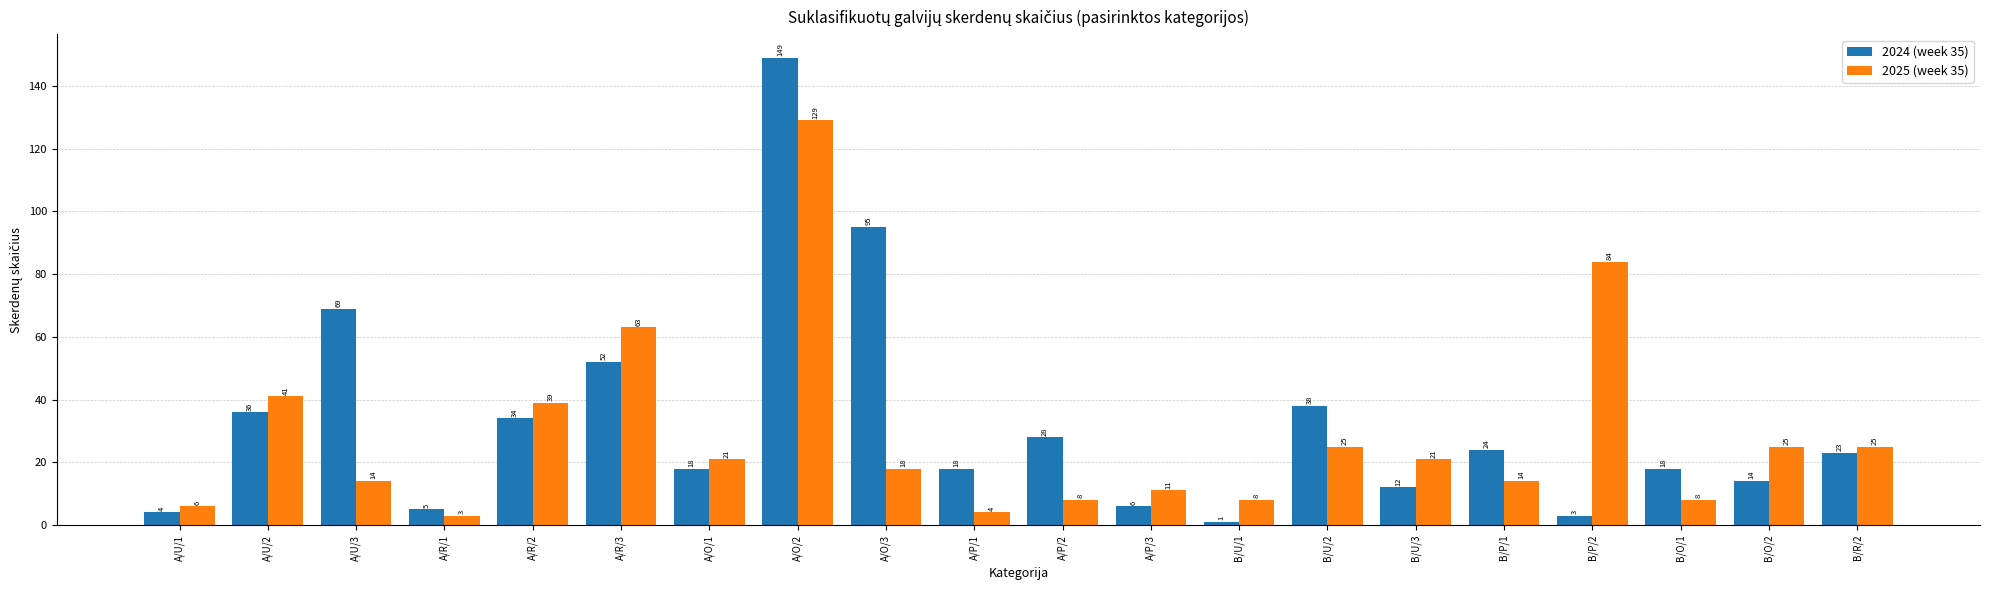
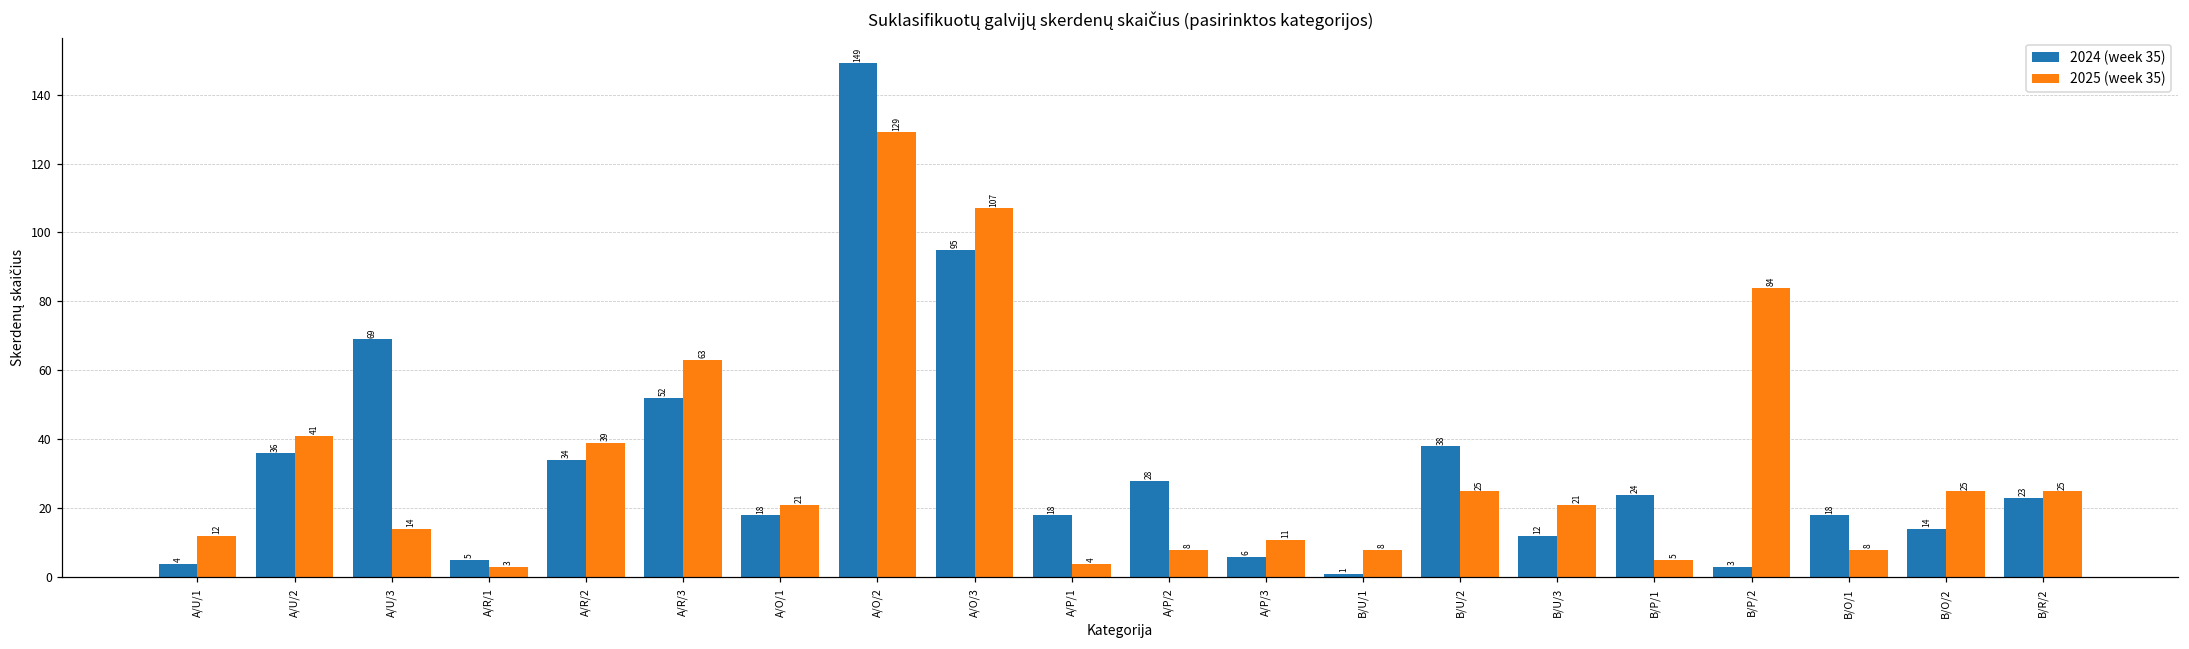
  {
    "2024 (week 35)": {
      "A/U/1": 4,
      "A/U/2": 36,
      "A/U/3": 69,
      "A/R/1": 5,
      "A/R/2": 34,
      "A/R/3": 52,
      "A/O/1": 18,
      "A/O/2": 149,
      "A/O/3": 95,
      "A/P/1": 18,
      "A/P/2": 28,
      "A/P/3": 6,
      "B/U/1": 1,
      "B/U/2": 38,
      "B/U/3": 12,
      "B/P/1": 24,
      "B/P/2": 3,
      "B/O/1": 18,
      "B/O/2": 14,
      "B/R/2": 23
    },
    "2025 (week 35)": {
-     "A/U/1": 6,
+     "A/U/1": 12,
      "A/U/2": 41,
      "A/U/3": 14,
      "A/R/1": 3,
      "A/R/2": 39,
      "A/R/3": 63,
      "A/O/1": 21,
      "A/O/2": 129,
-     "A/O/3": 18,
+     "A/O/3": 107,
      "A/P/1": 4,
      "A/P/2": 8,
      "A/P/3": 11,
      "B/U/1": 8,
      "B/U/2": 25,
      "B/U/3": 21,
-     "B/P/1": 14,
+     "B/P/1": 5,
      "B/P/2": 84,
      "B/O/1": 8,
      "B/O/2": 25,
      "B/R/2": 25
    }
  }
